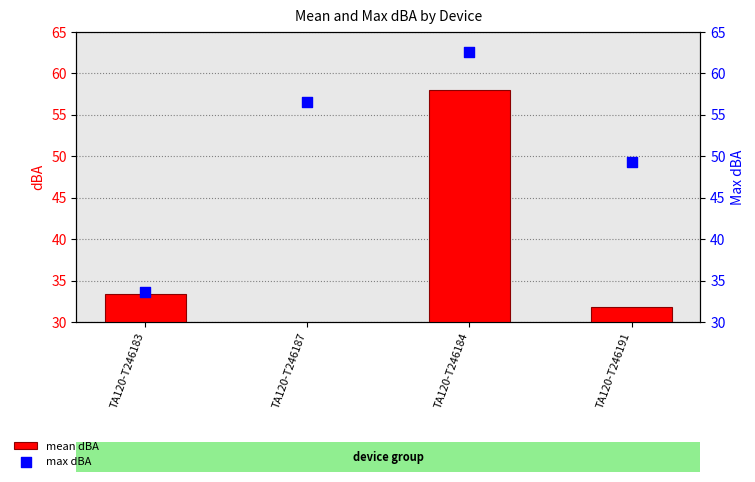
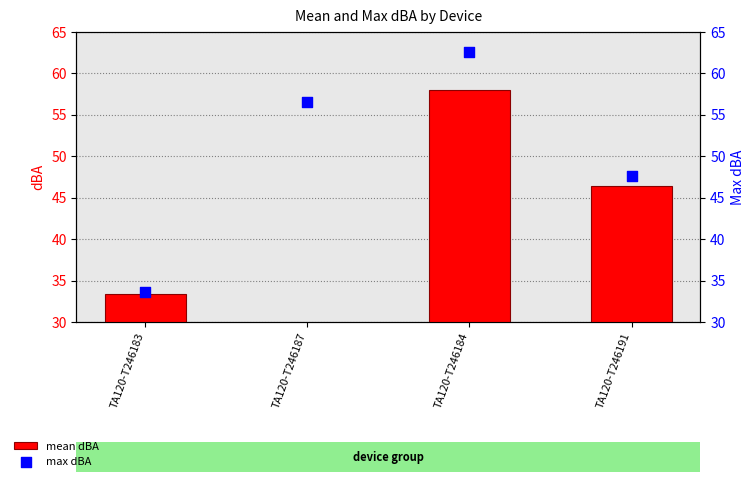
  {
    "mean dBA": {
      "TA120-T246183": 33,
      "TA120-T246184": 58,
-     "TA120-T246191": 32
+     "TA120-T246191": 46
    },
    "max dBA": {
-     "TA120-T246191": 49
+     "TA120-T246191": 48
    }
  }
